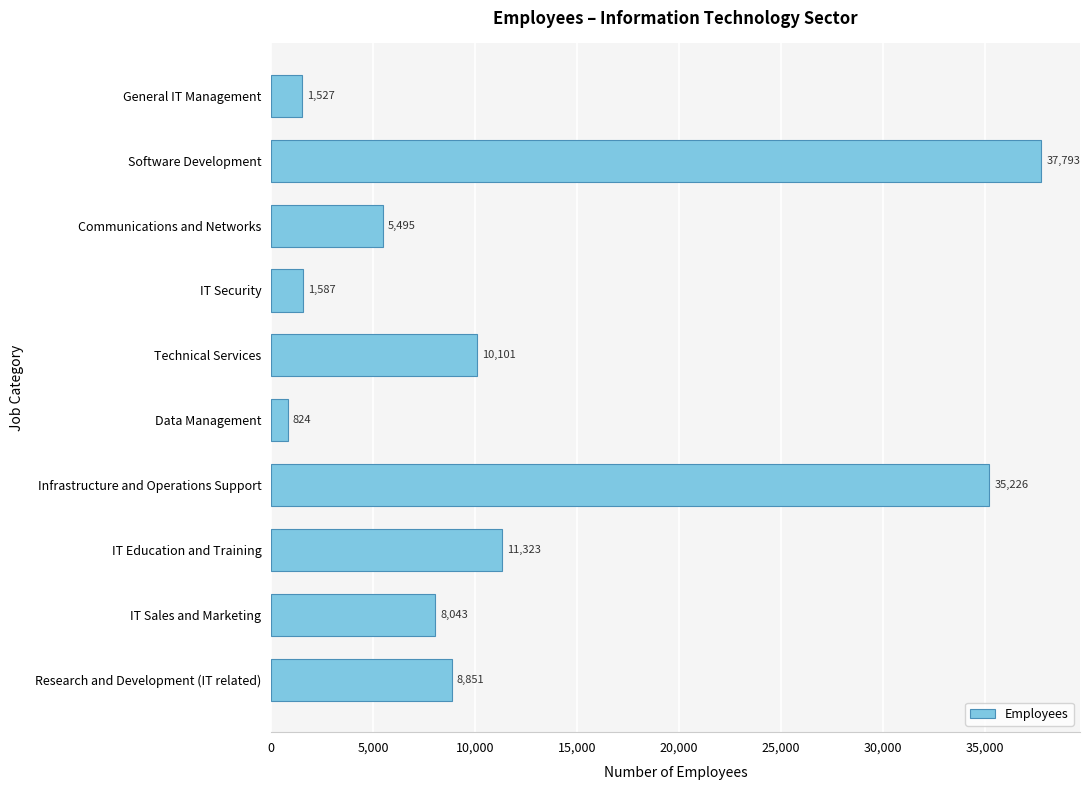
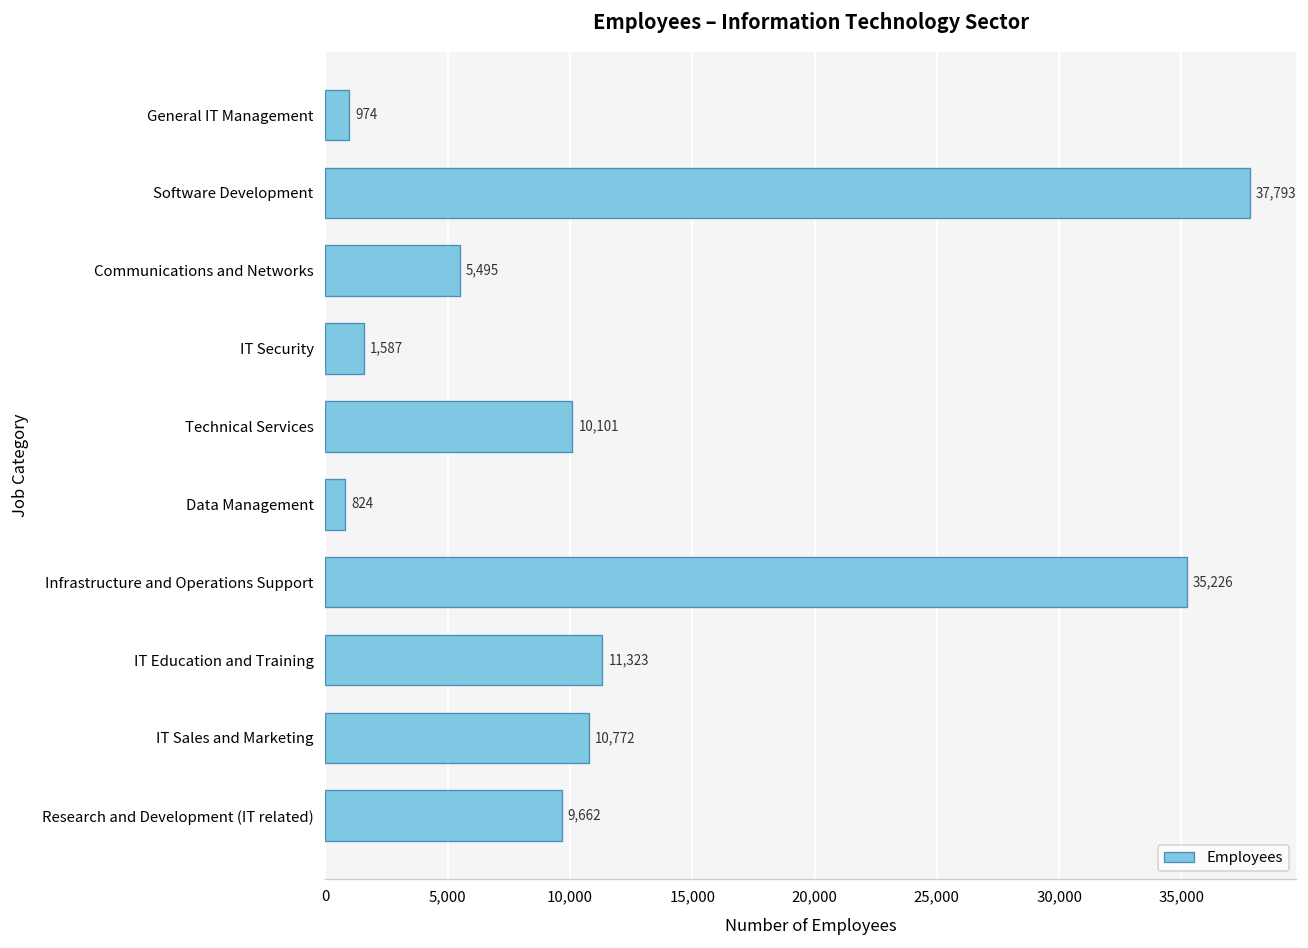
  {
-   "General IT Management": "1,527",
+   "General IT Management": "974",
    "Software Development": "37,793",
    "Communications and Networks": "5,495",
    "IT Security": "1,587",
    "Technical Services": "10,101",
    "Data Management": "824",
    "Infrastructure and Operations Support": "35,226",
    "IT Education and Training": "11,323",
-   "IT Sales and Marketing": "8,043",
-   "Research and Development (IT related)": "8,851"
+   "IT Sales and Marketing": "10,772",
+   "Research and Development (IT related)": "9,662"
  }
